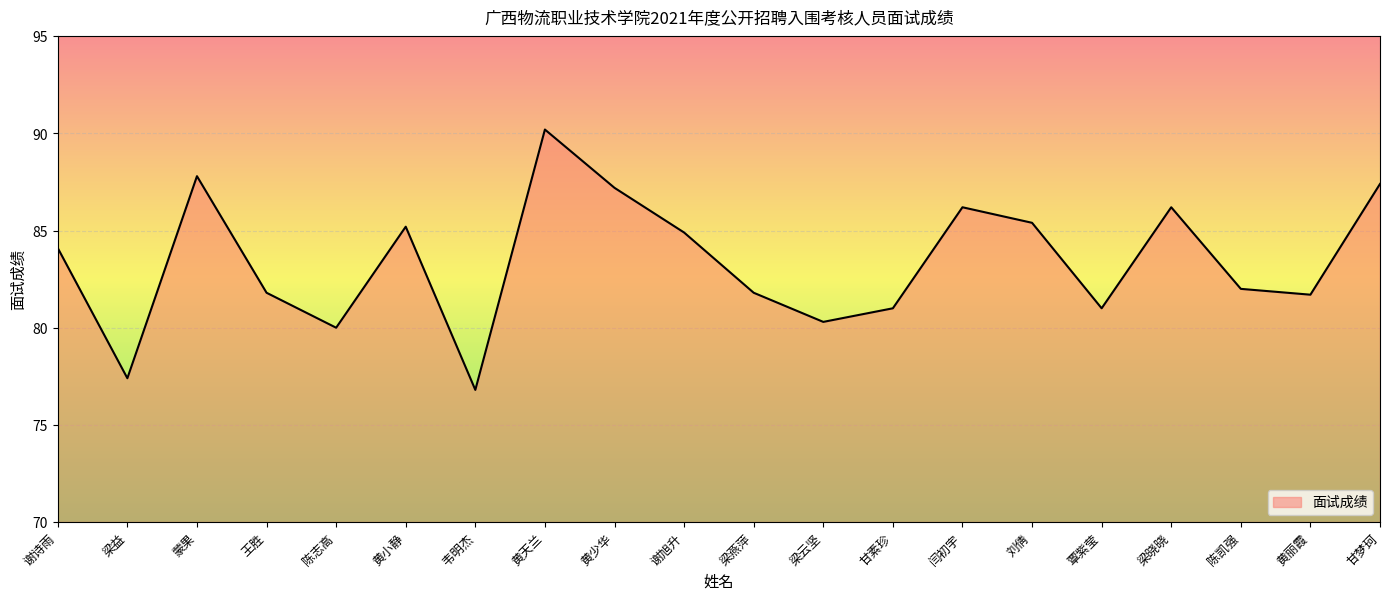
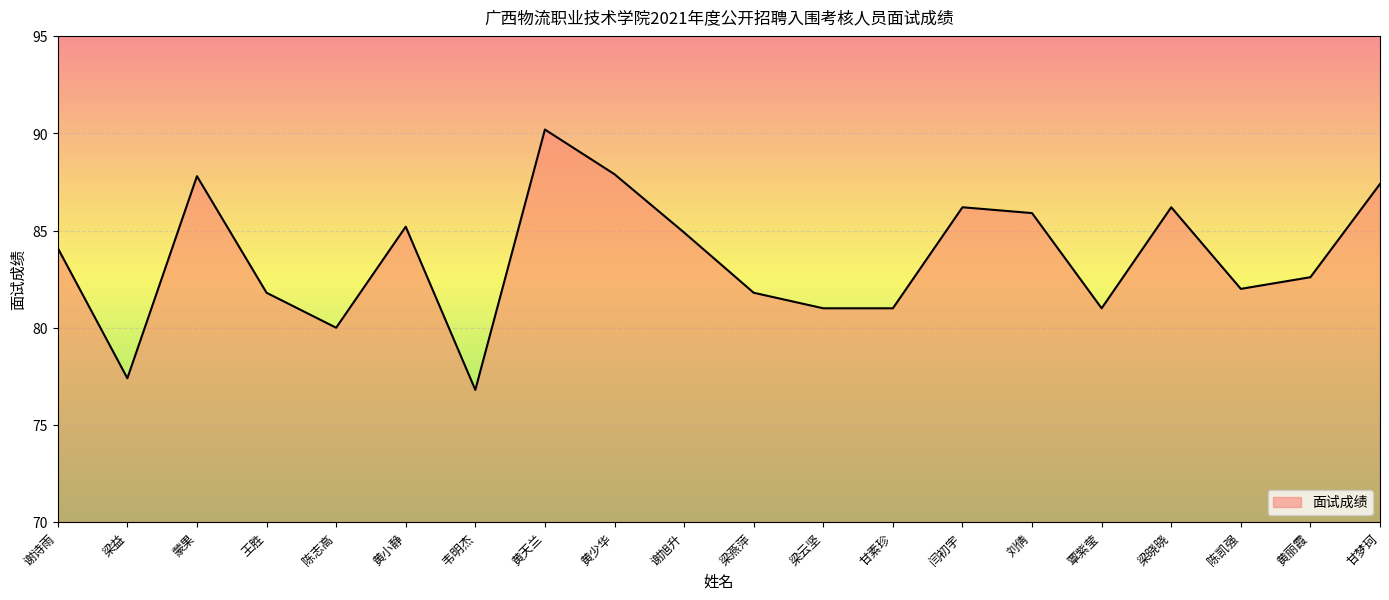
  {
    "谢诗雨": 84.1,
    "梁益": 77.4,
    "蒙果": 87.8,
    "王胜": 81.8,
    "陈志高": 80.0,
    "黄小静": 85.2,
    "韦明杰": 76.8,
    "黄天兰": 90.2,
-   "黄少华": 87.2,
+   "黄少华": 87.9,
    "谢旭升": 84.9,
    "梁燕萍": 81.8,
-   "梁云坚": 80.3,
+   "梁云坚": 81.0,
    "甘素珍": 81.0,
    "闫初宇": 86.2,
-   "刘倩": 85.4,
+   "刘倩": 85.9,
    "覃紫莹": 81.0,
    "梁晓晓": 86.2,
    "陈凯强": 82.0,
-   "黄丽霞": 81.7,
+   "黄丽霞": 82.6,
    "甘梦珂": 87.4
  }
